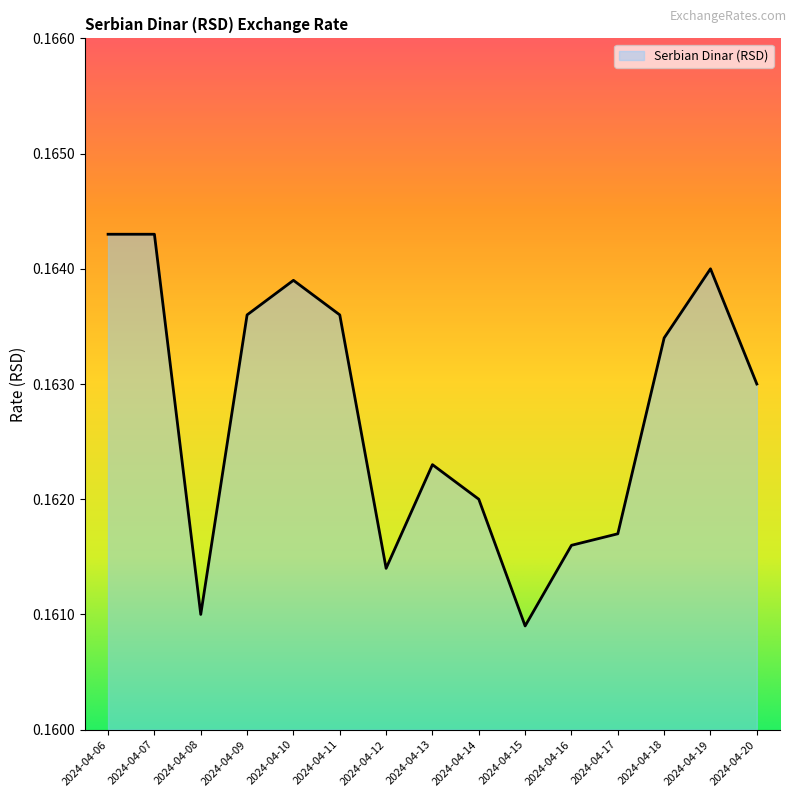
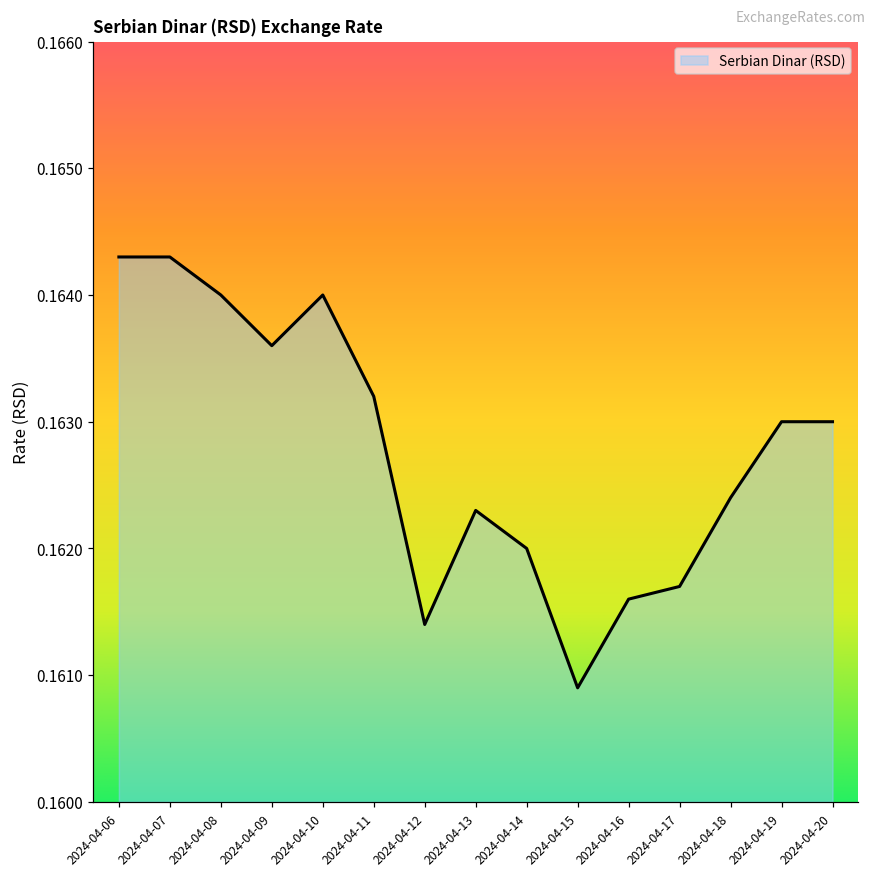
  {
    "2024-04-06": 0.1643,
    "2024-04-07": 0.1643,
-   "2024-04-08": 0.161,
+   "2024-04-08": 0.164,
    "2024-04-09": 0.1636,
-   "2024-04-10": 0.1639,
-   "2024-04-11": 0.1636,
+   "2024-04-10": 0.1640,
+   "2024-04-11": 0.1632,
    "2024-04-12": 0.1614,
    "2024-04-13": 0.1623,
    "2024-04-14": 0.1620,
    "2024-04-15": 0.1609,
    "2024-04-16": 0.1616,
    "2024-04-17": 0.1617,
-   "2024-04-18": 0.1634,
-   "2024-04-19": 0.164,
+   "2024-04-18": 0.1624,
+   "2024-04-19": 0.163,
    "2024-04-20": 0.1630
  }
